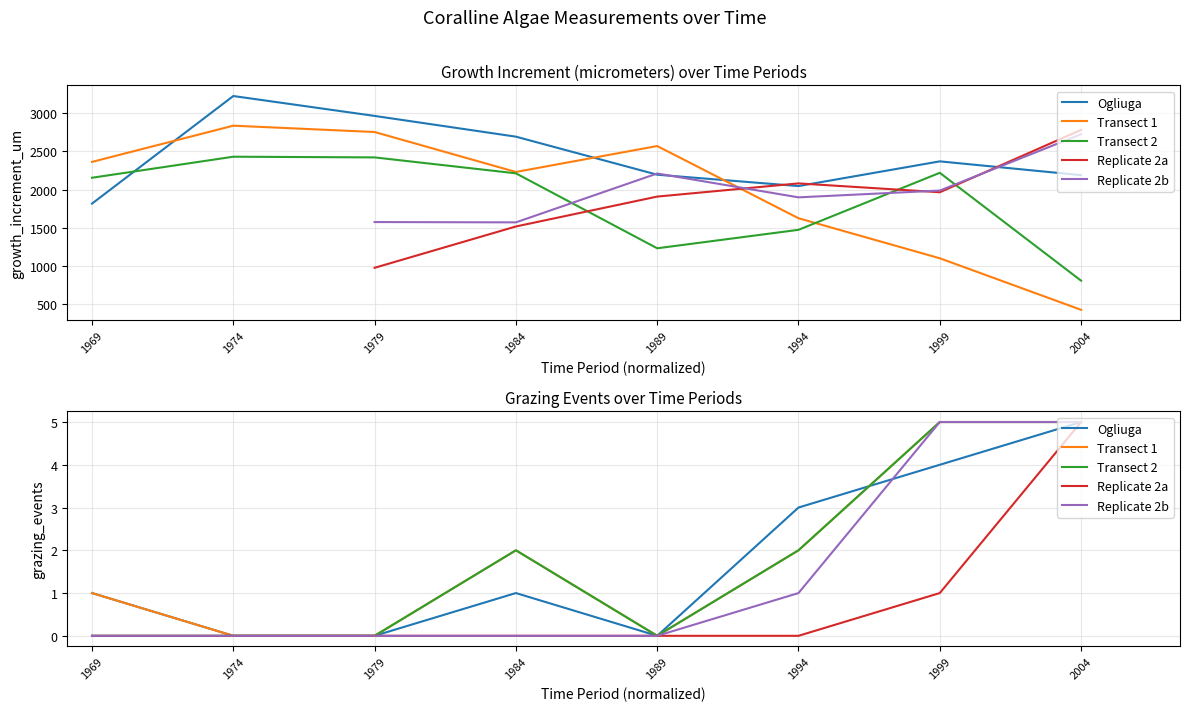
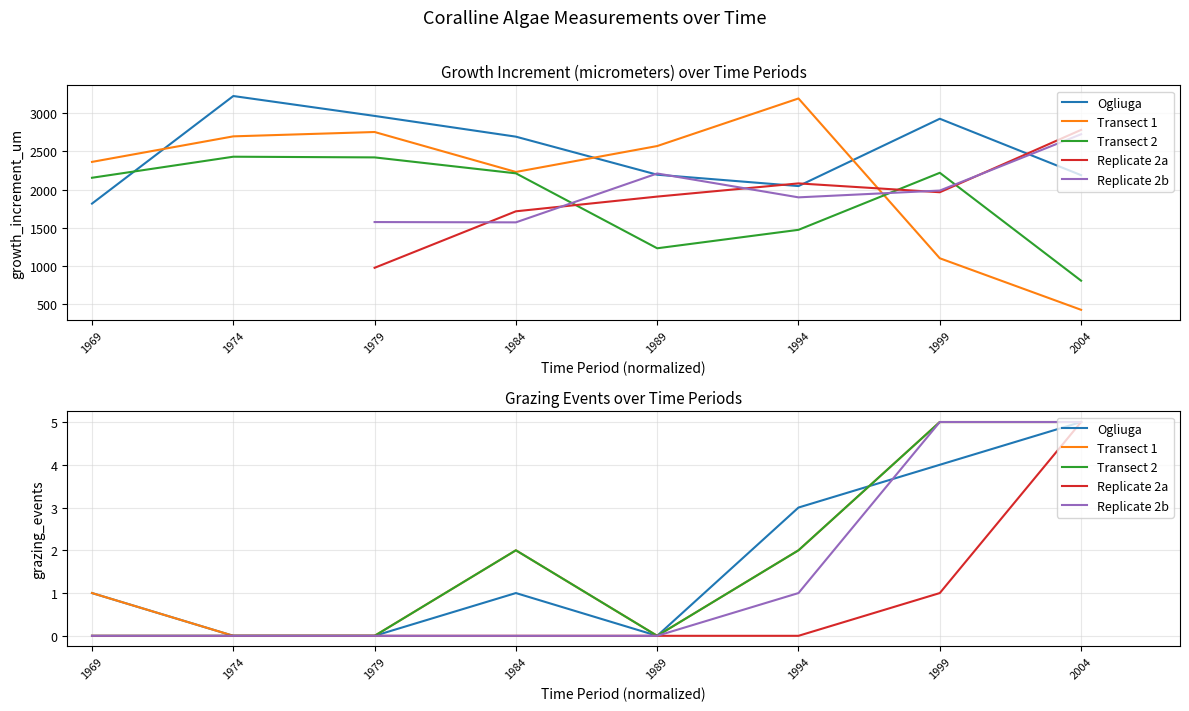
  {
    "Growth Increment (micrometers) over Time Periods": {
      "Ogliuga": {
        "1969": 1800,
        "1974": 3200,
        "1979": 3000,
        "1984": 2700,
        "1994": 2000,
-       "1999": 2400
+       "1999": 2900
      },
      "Transect 1": {
        "1969": 2400,
-       "1974": 2800,
+       "1974": 2700,
        "1979": 2800,
        "1989": 2600,
-       "1994": 1600,
+       "1994": 3200,
        "1999": 1100,
        "2004": 400
      },
      "Transect 2": {
        "1969": 2200,
        "1974": 2400,
        "1979": 2400,
        "1989": 1200,
        "1994": 1500,
        "1999": 2200,
        "2004": 800
      },
      "Replicate 2a": {
        "1979": 1000,
-       "1984": 1500,
+       "1984": 1700,
        "1989": 1900,
        "1994": 2100
      },
      "Replicate 2b": {
        "1979": 1600,
        "1984": 1600,
        "1994": 1900
      }
    },
    "Grazing Events over Time Periods": {
      "Ogliuga": {
        "1984": 1.0,
        "1994": 3.0,
        "1999": 4.0
      },
      "Replicate 2a": {
        "1994": 0.0,
        "1999": 1.0
      },
      "Replicate 2b": {
        "1994": 1.0
      }
    }
  }
